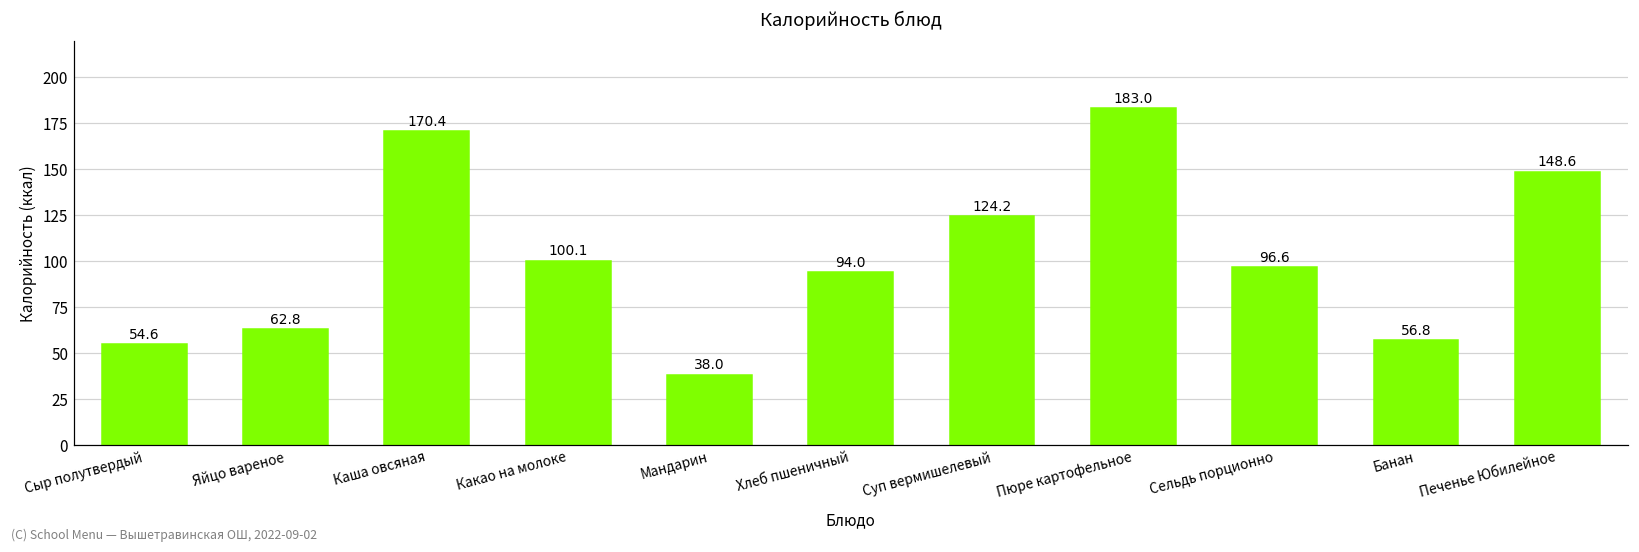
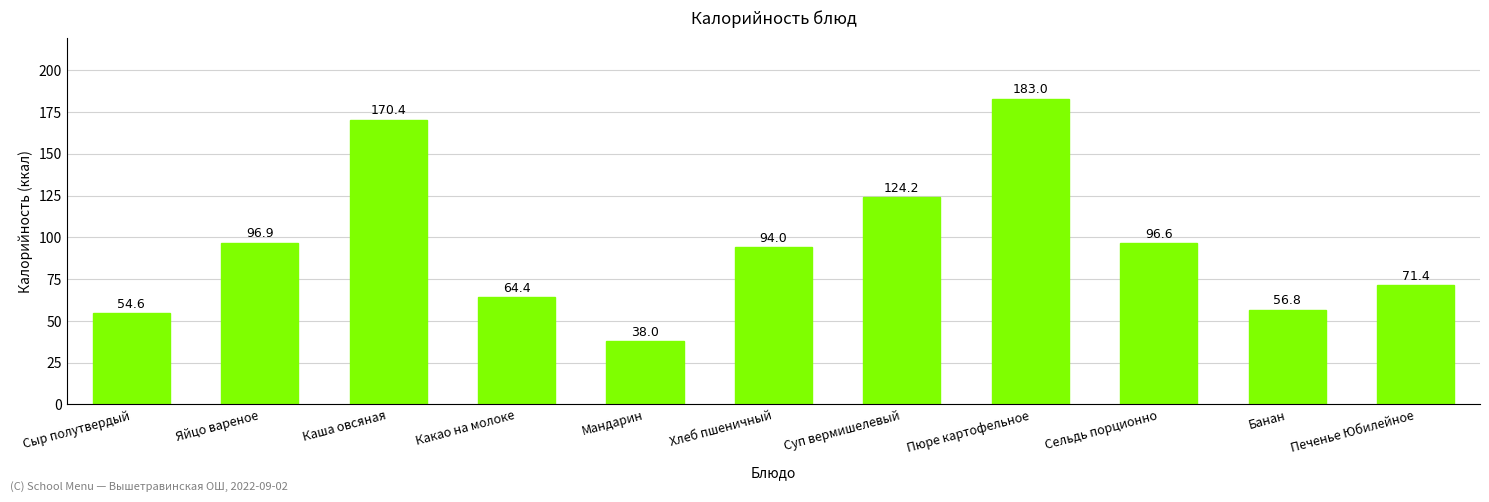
  {
    "Сыр полутвердый": 54.6,
-   "Яйцо вареное": 62.8,
+   "Яйцо вареное": 96.9,
    "Каша овсяная": 170.4,
-   "Какао на молоке": 100.1,
+   "Какао на молоке": 64.4,
    "Мандарин": 38.0,
    "Хлеб пшеничный": 94.0,
    "Суп вермишелевый": 124.2,
    "Пюре картофельное": 183.0,
    "Сельдь порционно": 96.6,
    "Банан": 56.8,
-   "Печенье Юбилейное": 148.6
+   "Печенье Юбилейное": 71.4
  }
